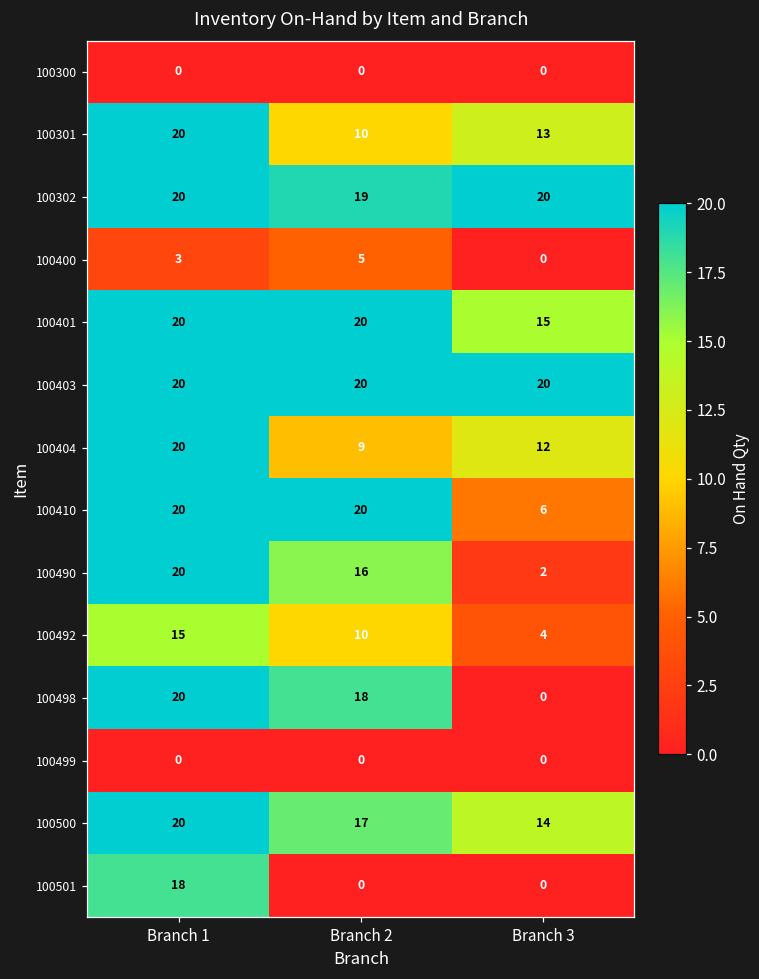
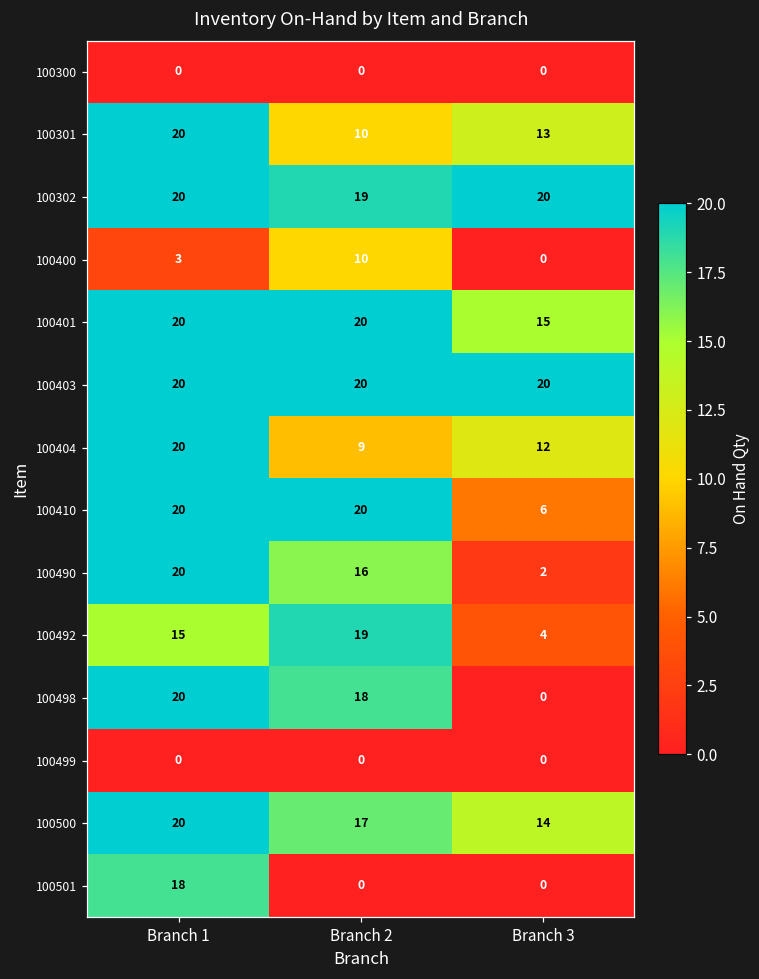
  {
    "100300": {
      "Branch 1": 0,
      "Branch 2": 0,
      "Branch 3": 0
    },
    "100301": {
      "Branch 1": 20,
      "Branch 2": 10,
      "Branch 3": 13
    },
    "100302": {
      "Branch 1": 20,
      "Branch 2": 19,
      "Branch 3": 20
    },
    "100400": {
      "Branch 1": 3,
-     "Branch 2": 5,
+     "Branch 2": 10,
      "Branch 3": 0
    },
    "100401": {
      "Branch 1": 20,
      "Branch 2": 20,
      "Branch 3": 15
    },
    "100403": {
      "Branch 1": 20,
      "Branch 2": 20,
      "Branch 3": 20
    },
    "100404": {
      "Branch 1": 20,
      "Branch 2": 9,
      "Branch 3": 12
    },
    "100410": {
      "Branch 1": 20,
      "Branch 2": 20,
      "Branch 3": 6
    },
    "100490": {
      "Branch 1": 20,
      "Branch 2": 16,
      "Branch 3": 2
    },
    "100492": {
      "Branch 1": 15,
-     "Branch 2": 10,
+     "Branch 2": 19,
      "Branch 3": 4
    },
    "100498": {
      "Branch 1": 20,
      "Branch 2": 18,
      "Branch 3": 0
    },
    "100499": {
      "Branch 1": 0,
      "Branch 2": 0,
      "Branch 3": 0
    },
    "100500": {
      "Branch 1": 20,
      "Branch 2": 17,
      "Branch 3": 14
    },
    "100501": {
      "Branch 1": 18,
      "Branch 2": 0,
      "Branch 3": 0
    }
  }
